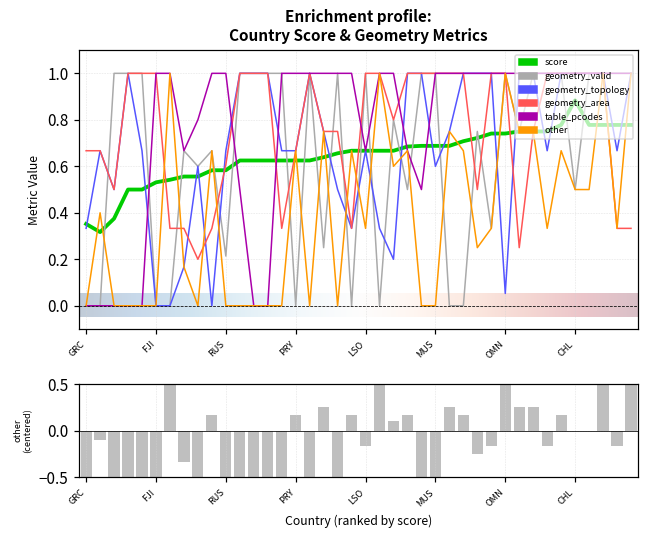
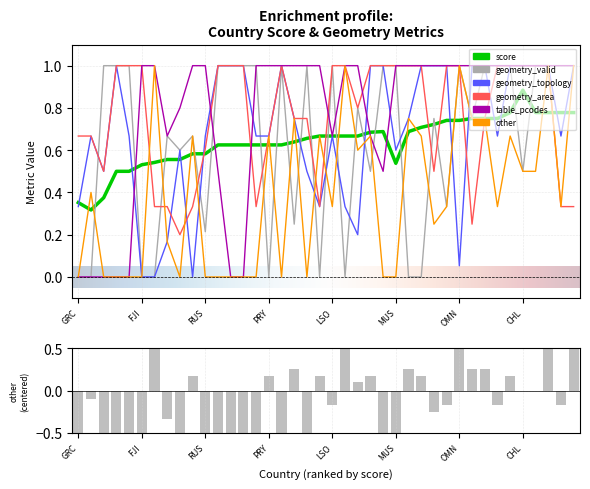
  {
    "Enrichment profile: Country Score & Geometry Metrics": {
      "score": {
        "GRC": 0.35,
        "FJI": 0.53,
        "RUS": 0.58,
        "PRY": 0.63,
-       "MUS": 0.69,
+       "MUS": 0.54,
        "OMN": 0.74
      },
      "geometry_valid": {
        "RUS": 0.21,
        "PRY": 0.00
      },
      "geometry_topology": {
        "GRC": 0.33,
        "RUS": 0.67,
        "MUS": 0.60,
        "OMN": 0.05
      },
      "geometry_area": {
        "GRC": 0.67,
        "RUS": 0.61
      },
      "table_pcodes": {
        "RUS": 1.00,
        "PRY": 1.00
      },
      "other": {
        "RUS": 0.00,
        "LSO": 0.33,
        "MUS": 0.00
      }
    }
  }
